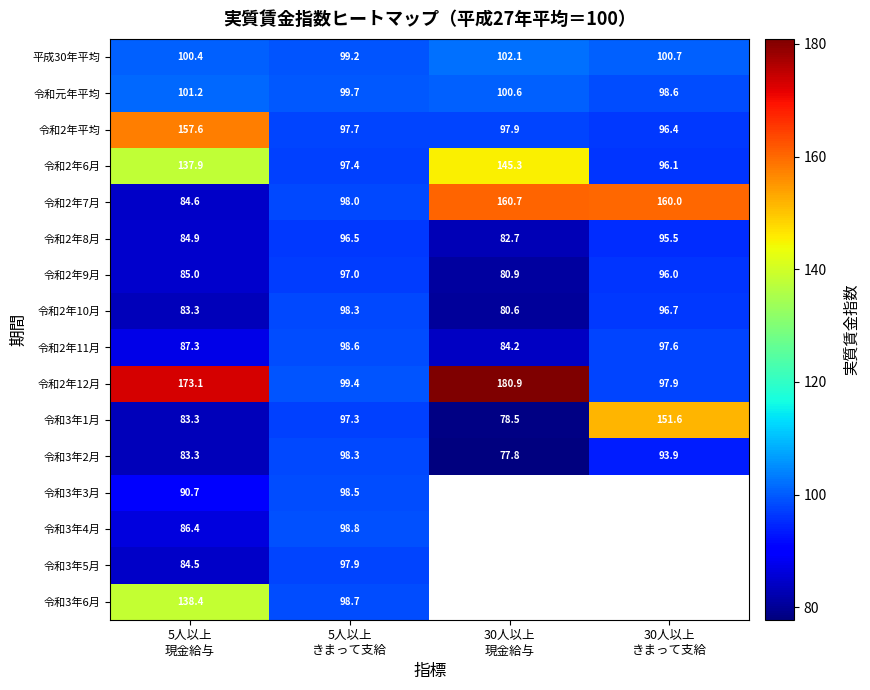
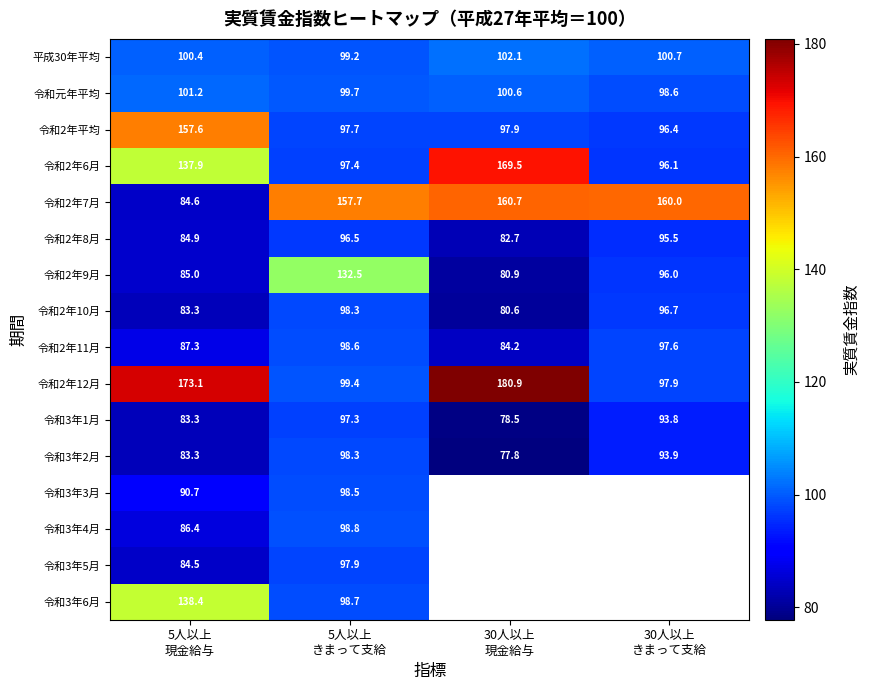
  {
    "平成30年平均": {
      "5人以上 現金給与": 100.4,
      "5人以上 きまって支給": 99.2,
      "30人以上 現金給与": 102.1,
      "30人以上 きまって支給": 100.7
    },
    "令和元年平均": {
      "5人以上 現金給与": 101.2,
      "5人以上 きまって支給": 99.7,
      "30人以上 現金給与": 100.6,
      "30人以上 きまって支給": 98.6
    },
    "令和2年平均": {
      "5人以上 現金給与": 157.6,
      "5人以上 きまって支給": 97.7,
      "30人以上 現金給与": 97.9,
      "30人以上 きまって支給": 96.4
    },
    "令和2年6月": {
      "5人以上 現金給与": 137.9,
      "5人以上 きまって支給": 97.4,
-     "30人以上 現金給与": 145.3,
+     "30人以上 現金給与": 169.5,
      "30人以上 きまって支給": 96.1
    },
    "令和2年7月": {
      "5人以上 現金給与": 84.6,
-     "5人以上 きまって支給": 98.0,
+     "5人以上 きまって支給": 157.7,
      "30人以上 現金給与": 160.7,
      "30人以上 きまって支給": 160.0
    },
    "令和2年8月": {
      "5人以上 現金給与": 84.9,
      "5人以上 きまって支給": 96.5,
      "30人以上 現金給与": 82.7,
      "30人以上 きまって支給": 95.5
    },
    "令和2年9月": {
      "5人以上 現金給与": 85.0,
-     "5人以上 きまって支給": 97.0,
+     "5人以上 きまって支給": 132.5,
      "30人以上 現金給与": 80.9,
      "30人以上 きまって支給": 96.0
    },
    "令和2年10月": {
      "5人以上 現金給与": 83.3,
      "5人以上 きまって支給": 98.3,
      "30人以上 現金給与": 80.6,
      "30人以上 きまって支給": 96.7
    },
    "令和2年11月": {
      "5人以上 現金給与": 87.3,
      "5人以上 きまって支給": 98.6,
      "30人以上 現金給与": 84.2,
      "30人以上 きまって支給": 97.6
    },
    "令和2年12月": {
      "5人以上 現金給与": 173.1,
      "5人以上 きまって支給": 99.4,
      "30人以上 現金給与": 180.9,
      "30人以上 きまって支給": 97.9
    },
    "令和3年1月": {
      "5人以上 現金給与": 83.3,
      "5人以上 きまって支給": 97.3,
      "30人以上 現金給与": 78.5,
-     "30人以上 きまって支給": 151.6
+     "30人以上 きまって支給": 93.8
    },
    "令和3年2月": {
      "5人以上 現金給与": 83.3,
      "5人以上 きまって支給": 98.3,
      "30人以上 現金給与": 77.8,
      "30人以上 きまって支給": 93.9
    },
    "令和3年3月": {
      "5人以上 現金給与": 90.7,
      "5人以上 きまって支給": 98.5
    },
    "令和3年4月": {
      "5人以上 現金給与": 86.4,
      "5人以上 きまって支給": 98.8
    },
    "令和3年5月": {
      "5人以上 現金給与": 84.5,
      "5人以上 きまって支給": 97.9
    },
    "令和3年6月": {
      "5人以上 現金給与": 138.4,
      "5人以上 きまって支給": 98.7
    }
  }
